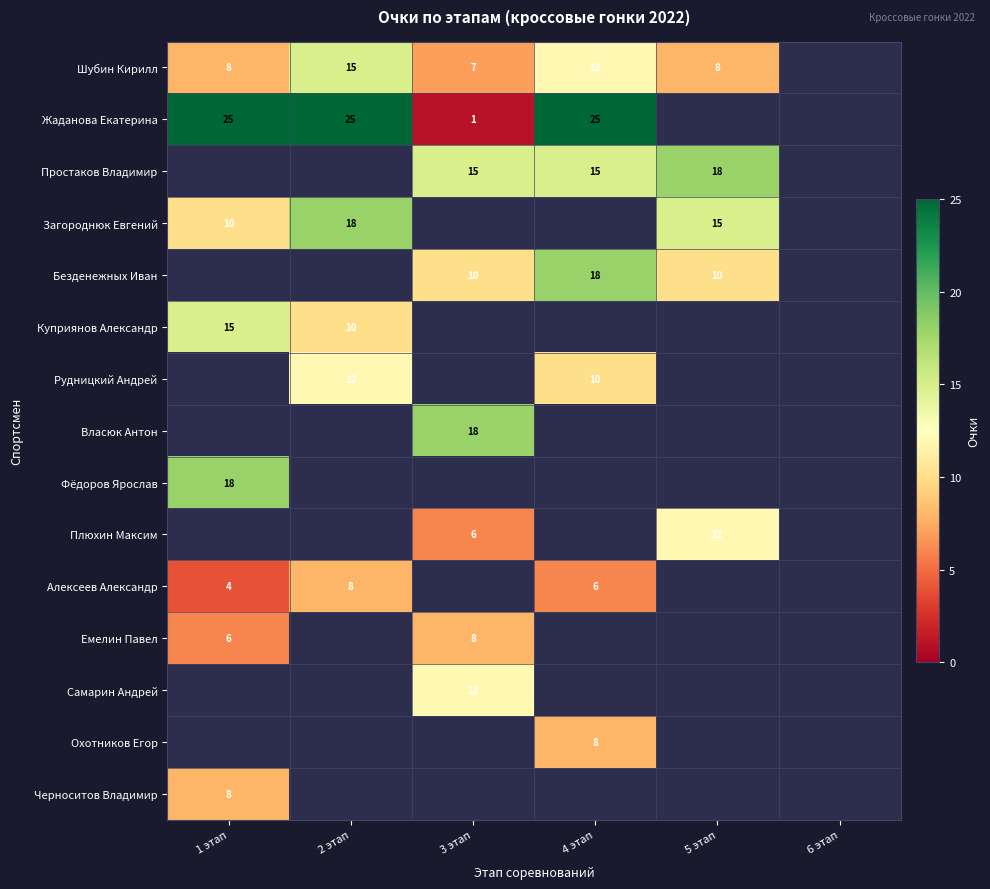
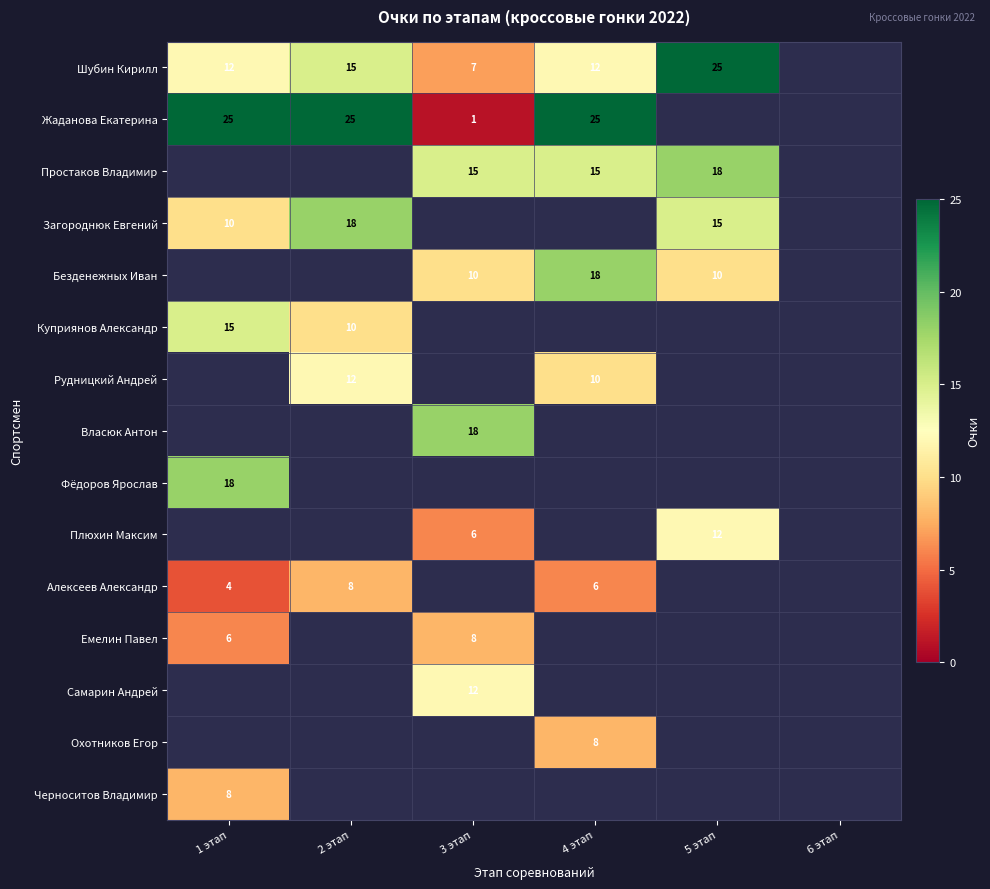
  {
    "Шубин Кирилл": {
-     "1 этап": 8,
+     "1 этап": 12,
      "2 этап": 15,
      "3 этап": 7,
      "4 этап": 12,
-     "5 этап": 8
+     "5 этап": 25
    },
    "Жаданова Екатерина": {
      "1 этап": 25,
      "2 этап": 25,
      "3 этап": 1,
      "4 этап": 25
    },
    "Простаков Владимир": {
      "3 этап": 15,
      "4 этап": 15,
      "5 этап": 18
    },
    "Загороднюк Евгений": {
      "1 этап": 10,
      "2 этап": 18,
      "5 этап": 15
    },
    "Безденежных Иван": {
      "3 этап": 10,
      "4 этап": 18,
      "5 этап": 10
    },
    "Куприянов Александр": {
      "1 этап": 15,
      "2 этап": 10
    },
    "Рудницкий Андрей": {
      "2 этап": 12,
      "4 этап": 10
    },
    "Власюк Антон": {
      "3 этап": 18
    },
    "Фёдоров Ярослав": {
      "1 этап": 18
    },
    "Плюхин Максим": {
      "3 этап": 6,
      "5 этап": 12
    },
    "Алексеев Александр": {
      "1 этап": 4,
      "2 этап": 8,
      "4 этап": 6
    },
    "Емелин Павел": {
      "1 этап": 6,
      "3 этап": 8
    },
    "Самарин Андрей": {
      "3 этап": 12
    },
    "Охотников Егор": {
      "4 этап": 8
    },
    "Черноситов Владимир": {
      "1 этап": 8
    }
  }
